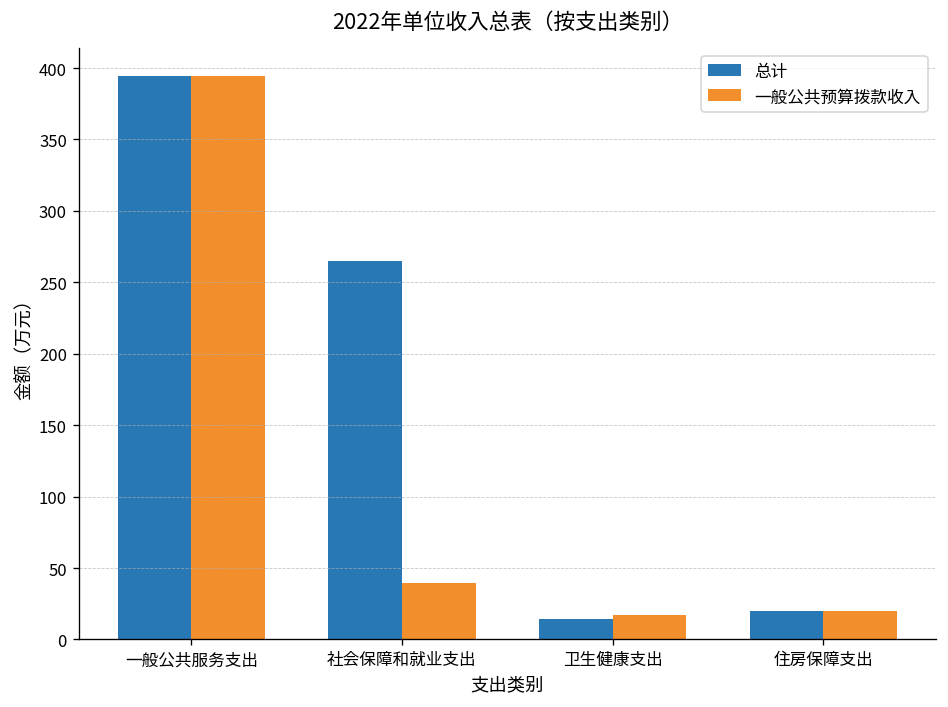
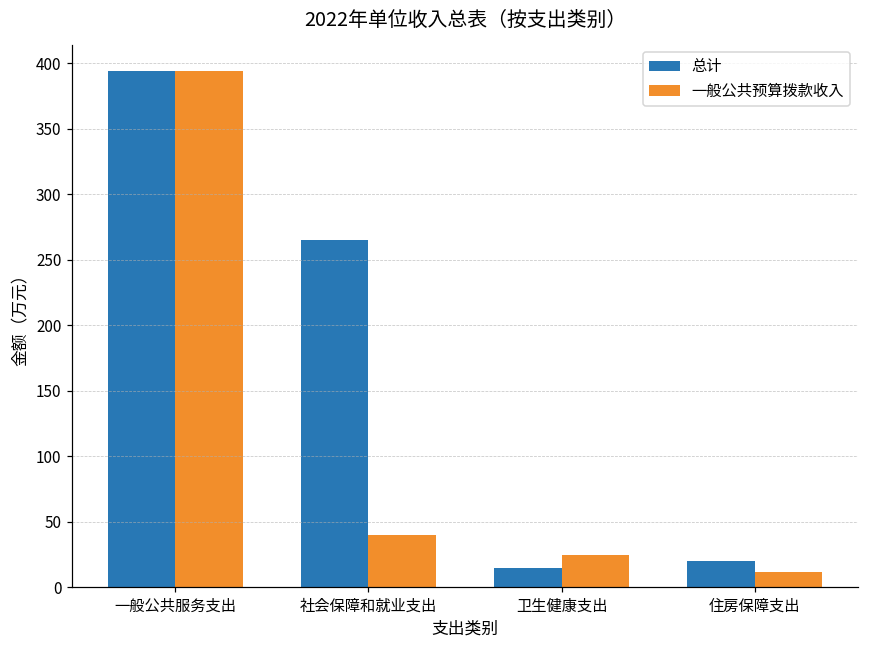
  {
    "总计": {
      "一般公共服务支出": 394,
      "社会保障和就业支出": 265,
      "卫生健康支出": 15,
      "住房保障支出": 20
    },
    "一般公共预算拨款收入": {
      "一般公共服务支出": 394,
      "社会保障和就业支出": 40,
-     "卫生健康支出": 17,
-     "住房保障支出": 20
+     "卫生健康支出": 24,
+     "住房保障支出": 12
    }
  }
